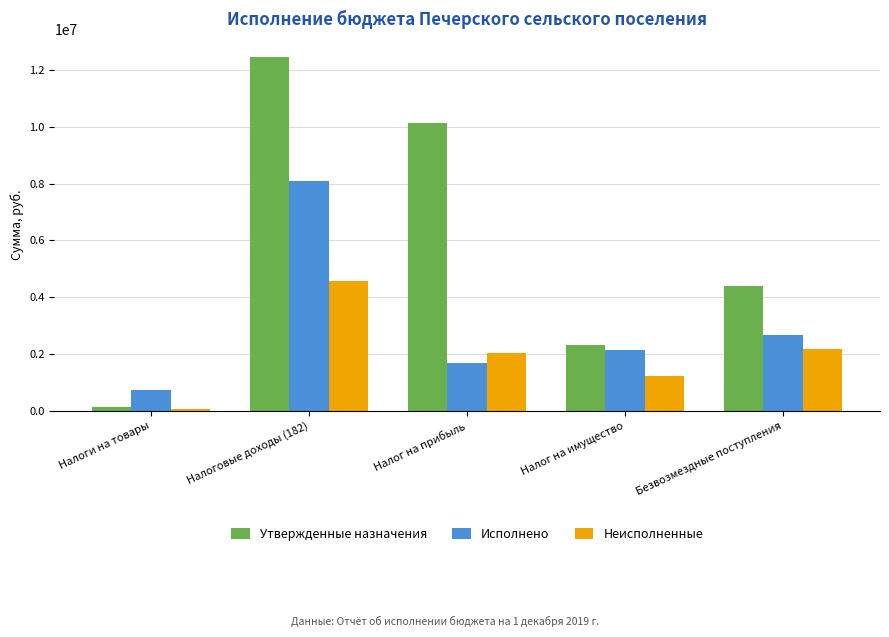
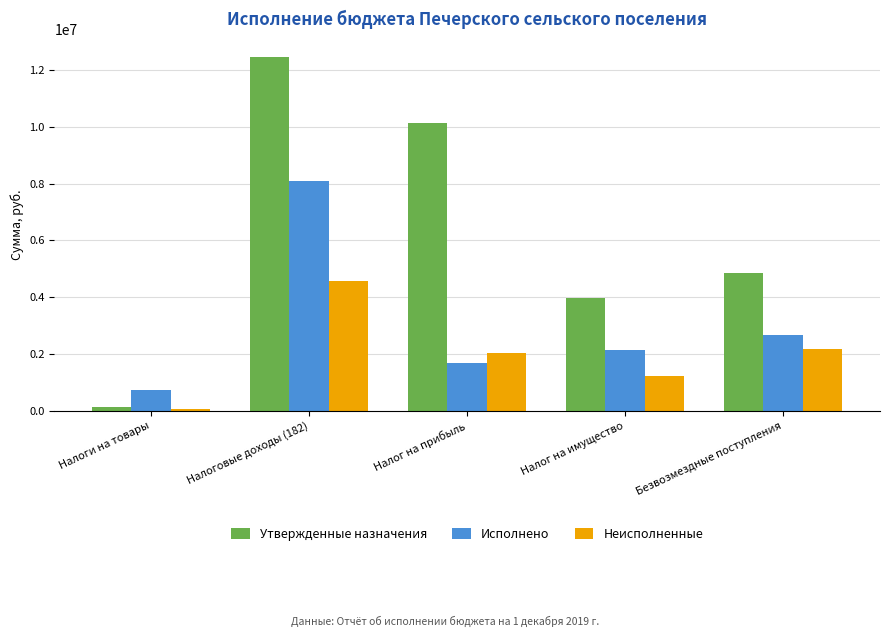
  {
    "Утвержденные назначения": {
      "Налоги на товары": 100000,
      "Налоговые доходы (182)": 12500000,
      "Налог на прибыль": 10100000,
-     "Налог на имущество": 2300000,
-     "Безвозмездные поступления": 4400000
+     "Налог на имущество": 4000000,
+     "Безвозмездные поступления": 4900000
    },
    "Исполнено": {
      "Налоги на товары": 700000,
      "Налоговые доходы (182)": 8100000,
      "Налог на прибыль": 1700000,
      "Налог на имущество": 2200000,
      "Безвозмездные поступления": 2700000
    },
    "Неисполненные": {
      "Налоговые доходы (182)": 4600000,
      "Налог на прибыль": 2000000,
      "Налог на имущество": 1200000,
      "Безвозмездные поступления": 2200000
    }
  }
